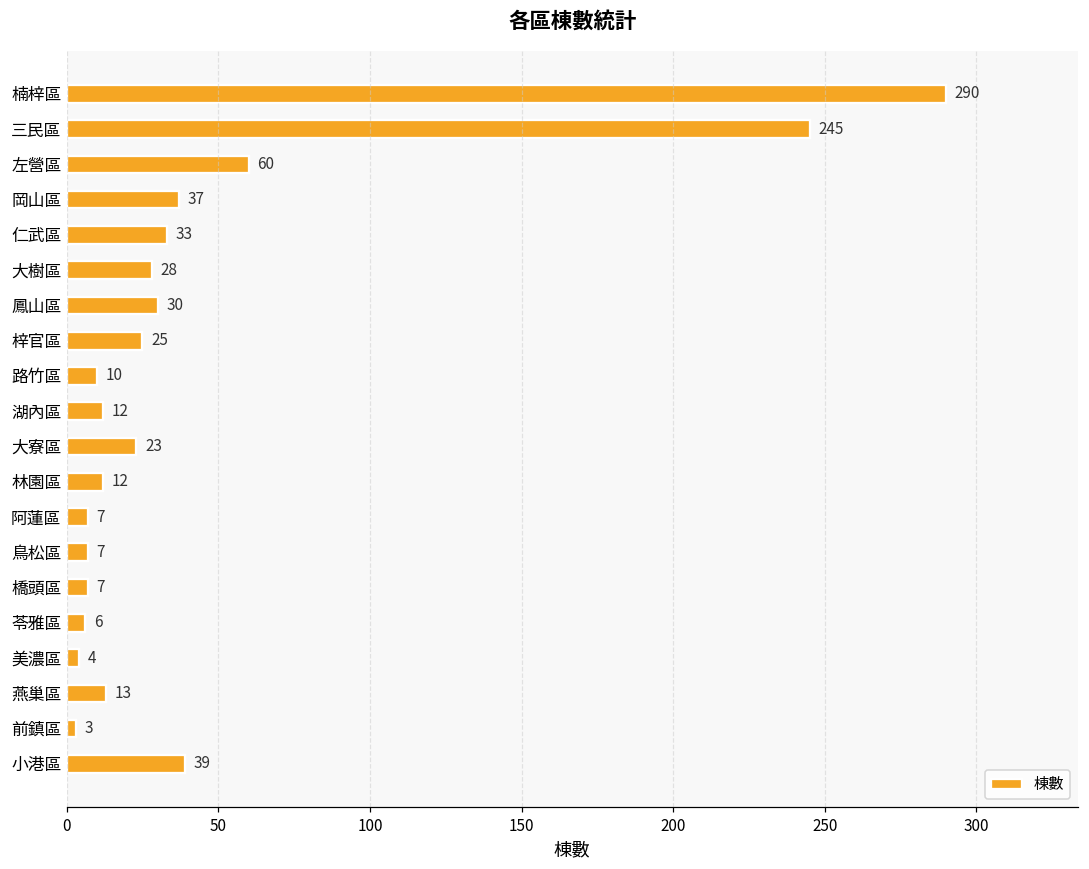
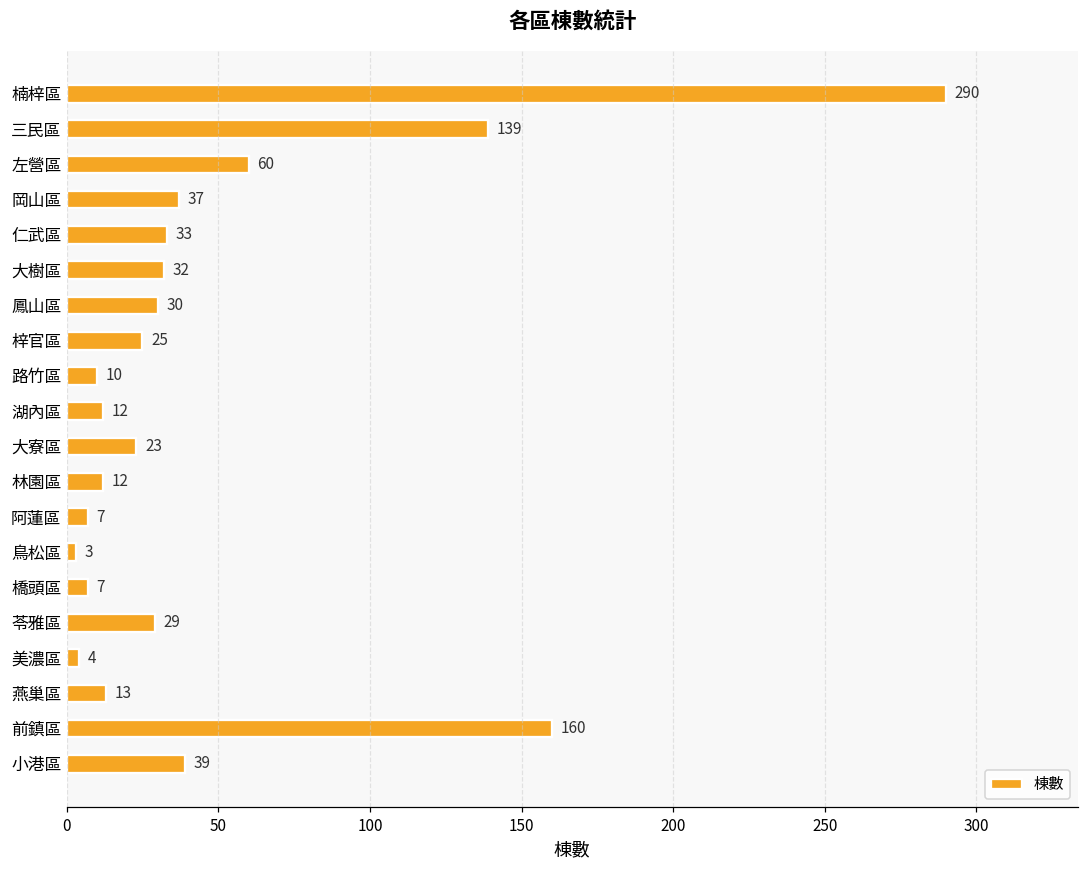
  {
    "楠梓區": 290,
-   "三民區": 245,
+   "三民區": 139,
    "左營區": 60,
    "岡山區": 37,
    "仁武區": 33,
-   "大樹區": 28,
+   "大樹區": 32,
    "鳳山區": 30,
    "梓官區": 25,
    "路竹區": 10,
    "湖內區": 12,
    "大寮區": 23,
    "林園區": 12,
    "阿蓮區": 7,
-   "鳥松區": 7,
+   "鳥松區": 3,
    "橋頭區": 7,
-   "苓雅區": 6,
+   "苓雅區": 29,
    "美濃區": 4,
    "燕巢區": 13,
-   "前鎮區": 3,
+   "前鎮區": 160,
    "小港區": 39
  }
